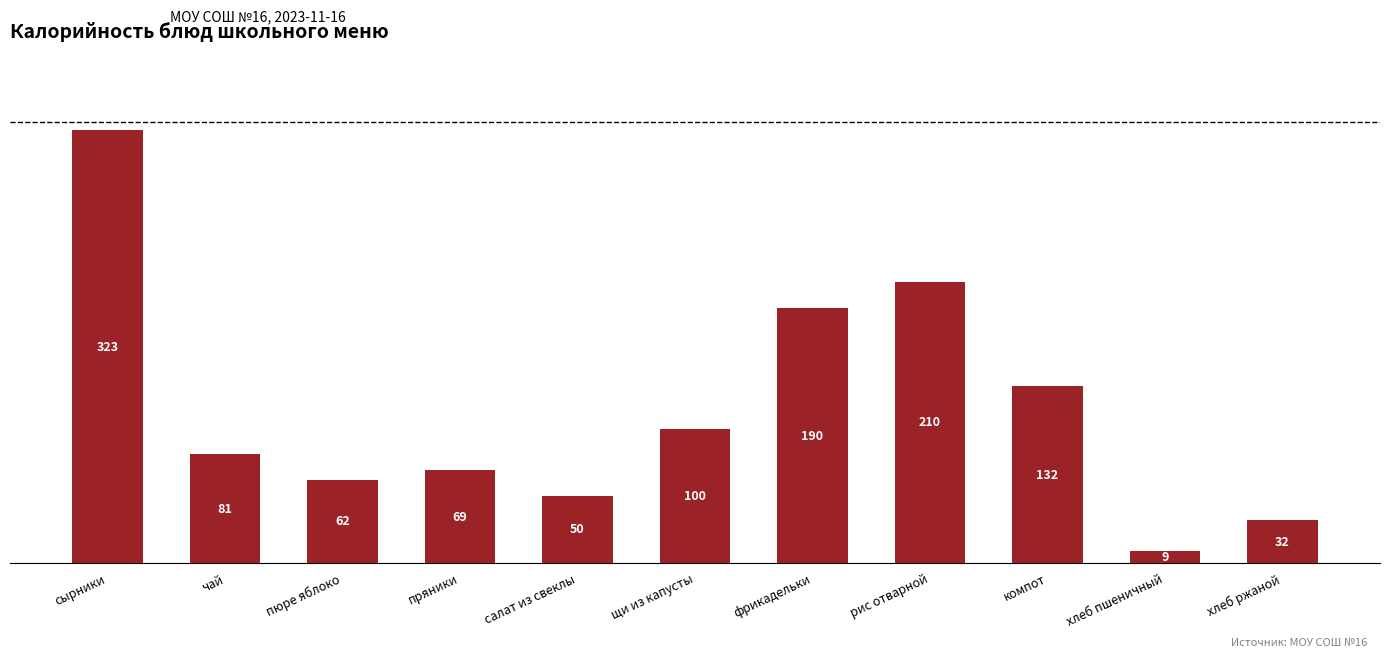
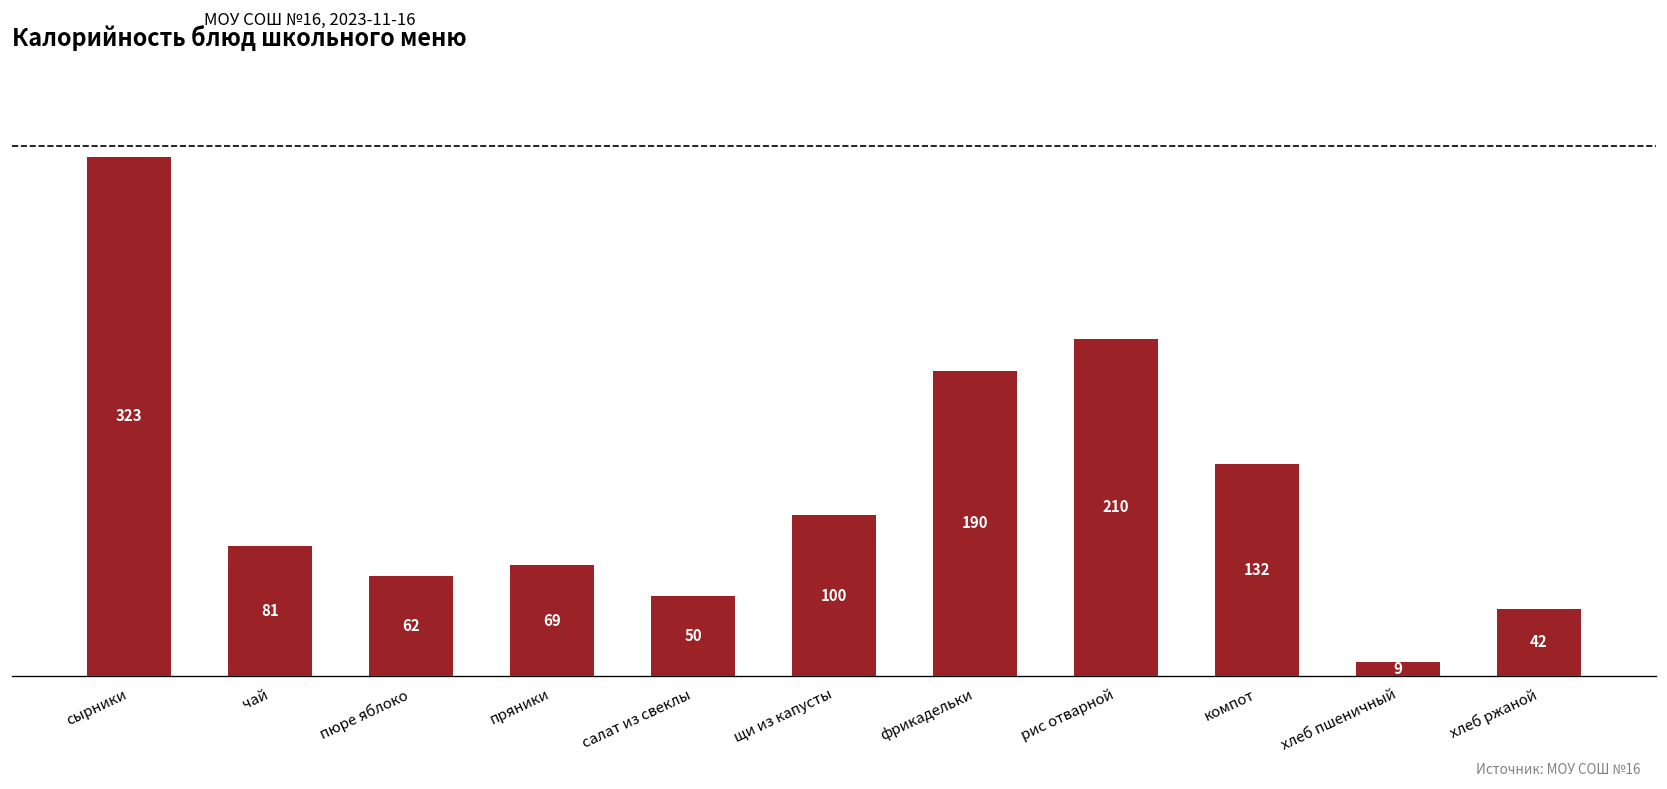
  {
    "сырники": 323,
    "чай": 81,
    "пюре яблоко": 62,
    "пряники": 69,
    "салат из свеклы": 50,
    "щи из капусты": 100,
    "фрикадельки": 190,
    "рис отварной": 210,
    "компот": 132,
    "хлеб пшеничный": 9,
-   "хлеб ржаной": 32
+   "хлеб ржаной": 42
  }
